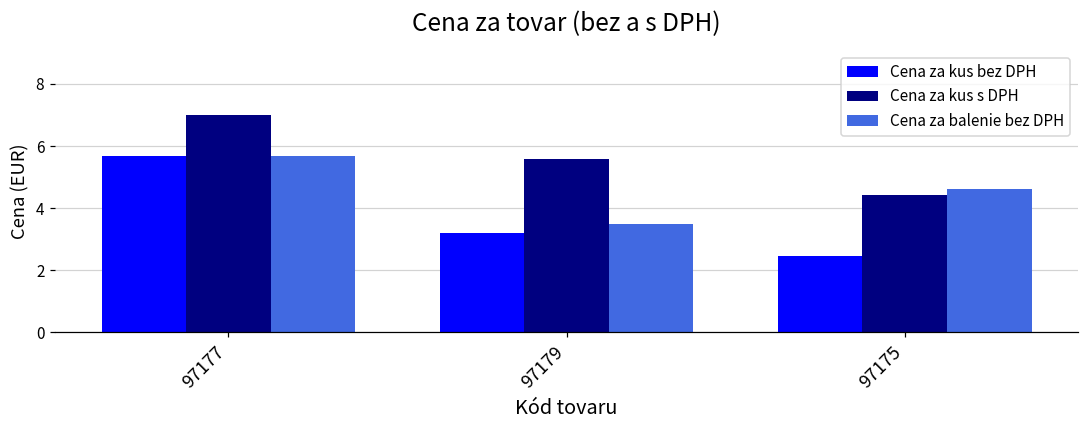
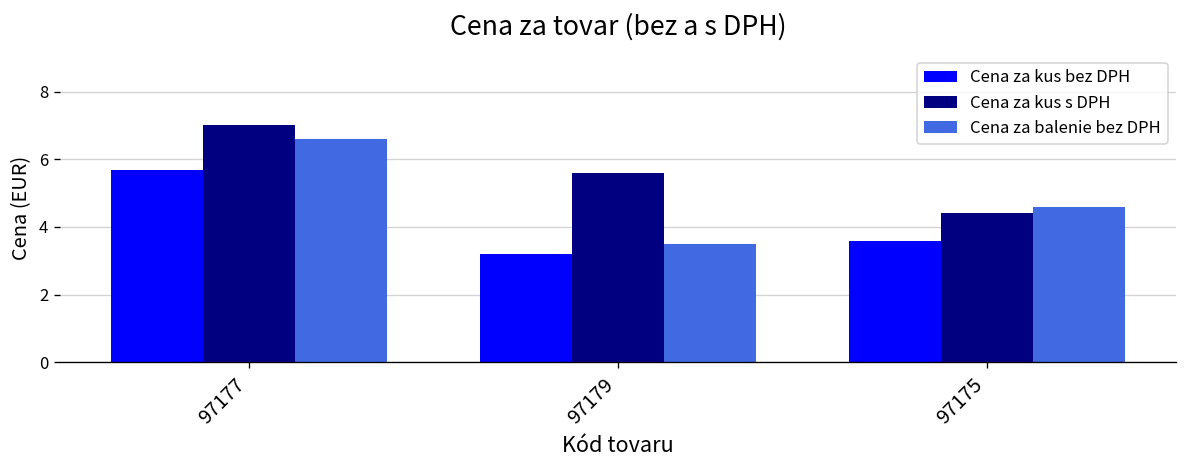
  {
    "Cena za kus bez DPH": {
      "97177": 5.7,
      "97179": 3.2,
-     "97175": 2.5
+     "97175": 3.6
    },
    "Cena za kus s DPH": {
      "97177": 7.0,
      "97179": 5.6,
      "97175": 4.4
    },
    "Cena za balenie bez DPH": {
-     "97177": 5.7,
+     "97177": 6.6,
      "97179": 3.5,
      "97175": 4.6
    }
  }
